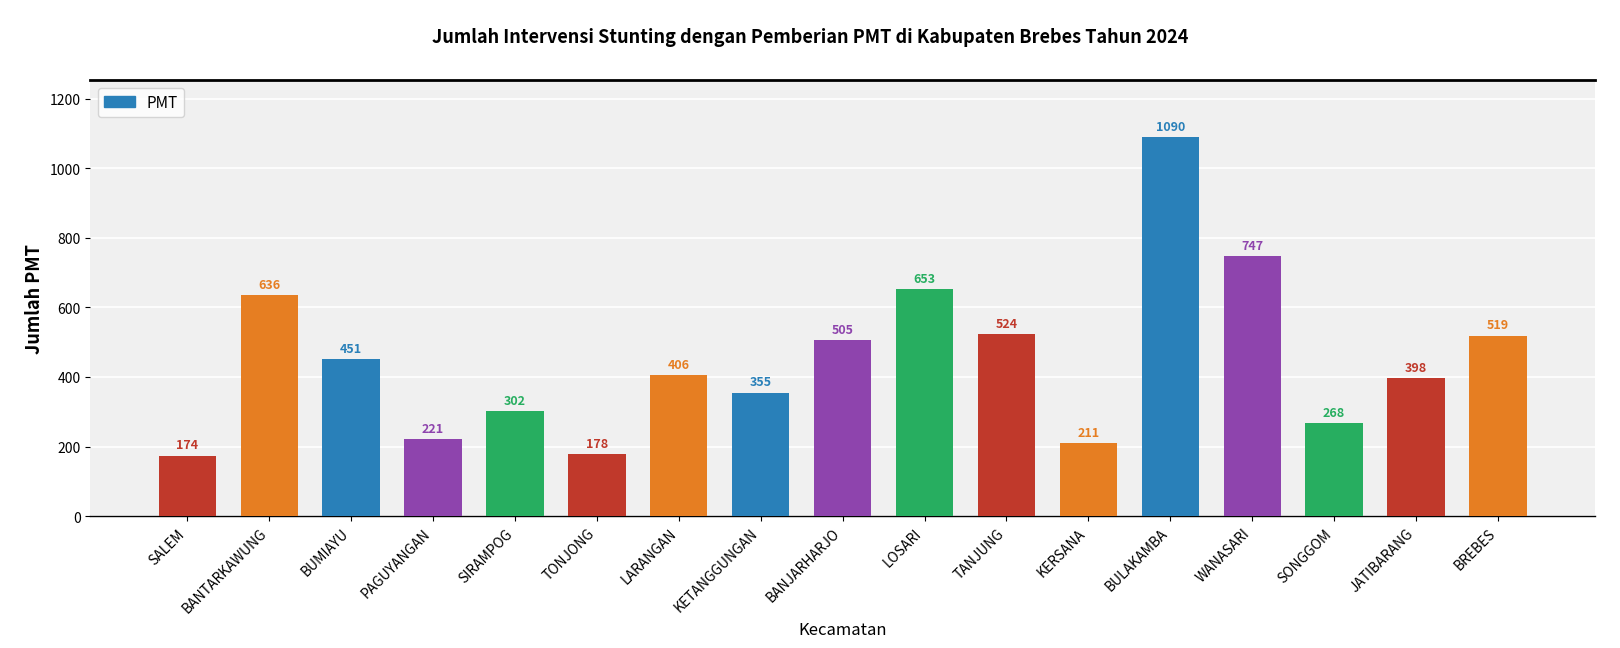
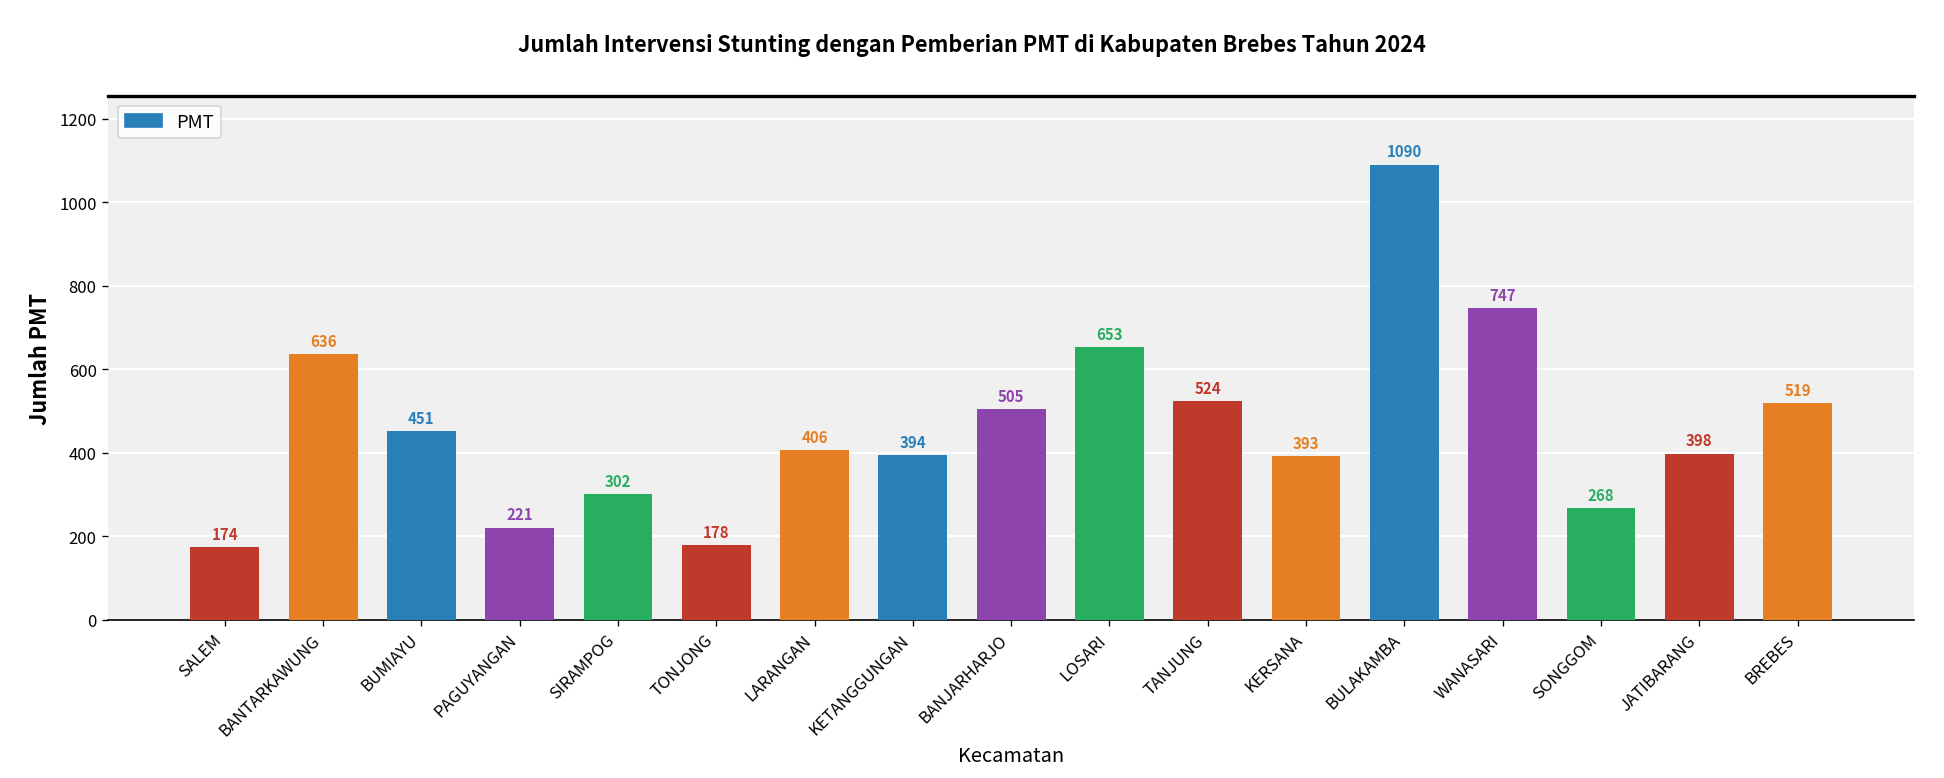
  {
    "SALEM": 174,
    "BANTARKAWUNG": 636,
    "BUMIAYU": 451,
    "PAGUYANGAN": 221,
    "SIRAMPOG": 302,
    "TONJONG": 178,
    "LARANGAN": 406,
-   "KETANGGUNGAN": 355,
+   "KETANGGUNGAN": 394,
    "BANJARHARJO": 505,
    "LOSARI": 653,
    "TANJUNG": 524,
-   "KERSANA": 211,
+   "KERSANA": 393,
    "BULAKAMBA": 1090,
    "WANASARI": 747,
    "SONGGOM": 268,
    "JATIBARANG": 398,
    "BREBES": 519
  }
